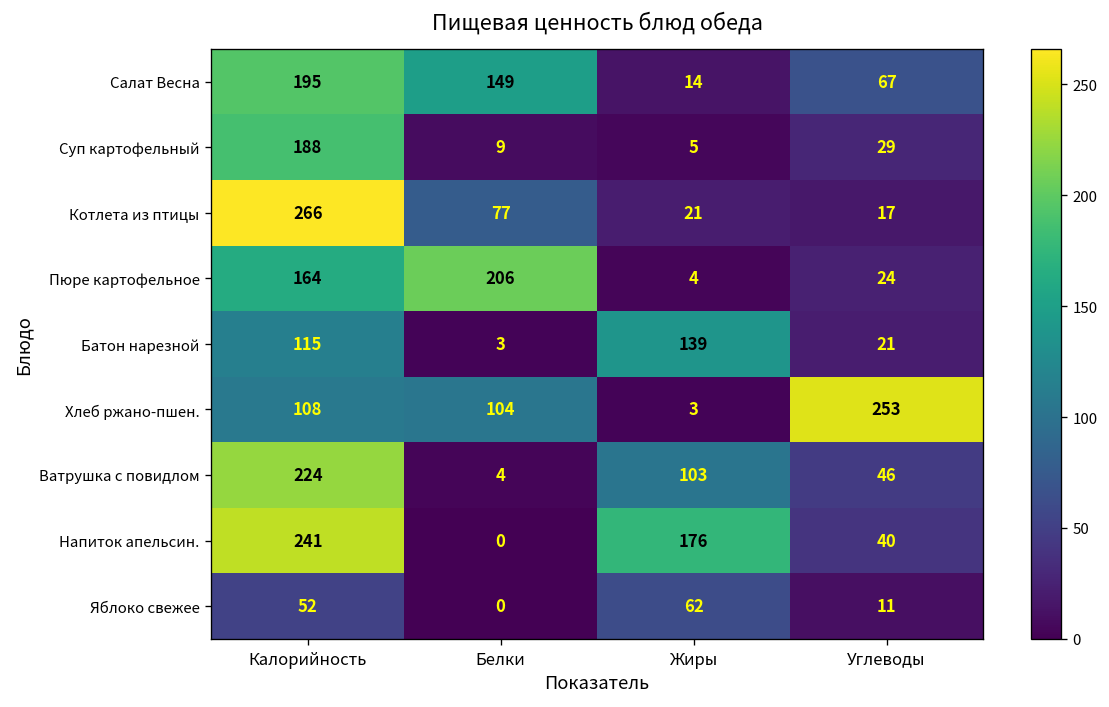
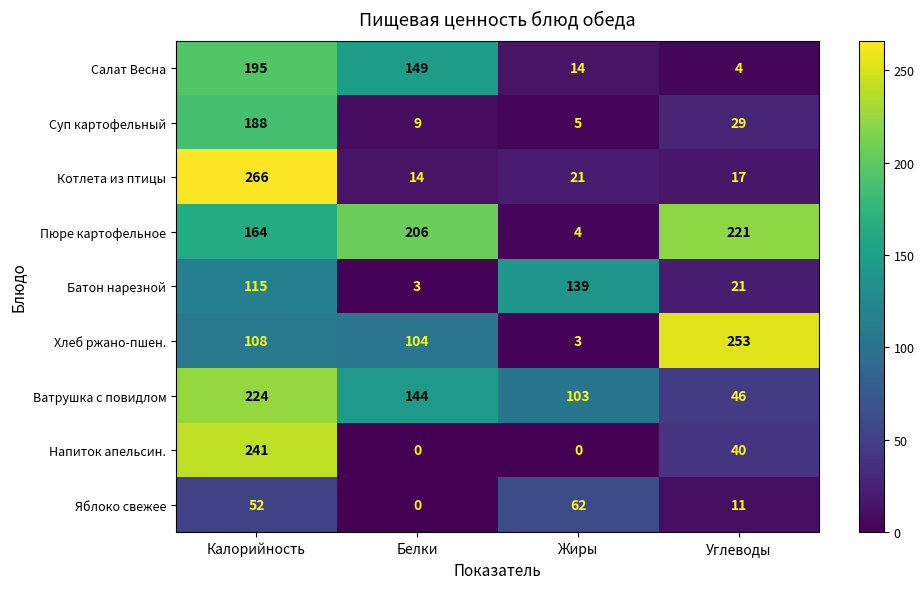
  {
    "Салат Весна": {
      "Калорийность": 195,
      "Белки": 149,
      "Жиры": 14,
-     "Углеводы": 67
+     "Углеводы": 4
    },
    "Суп картофельный": {
      "Калорийность": 188,
      "Белки": 9,
      "Жиры": 5,
      "Углеводы": 29
    },
    "Котлета из птицы": {
      "Калорийность": 266,
-     "Белки": 77,
+     "Белки": 14,
      "Жиры": 21,
      "Углеводы": 17
    },
    "Пюре картофельное": {
      "Калорийность": 164,
      "Белки": 206,
      "Жиры": 4,
-     "Углеводы": 24
+     "Углеводы": 221
    },
    "Батон нарезной": {
      "Калорийность": 115,
      "Белки": 3,
      "Жиры": 139,
      "Углеводы": 21
    },
    "Хлеб ржано-пшен.": {
      "Калорийность": 108,
      "Белки": 104,
      "Жиры": 3,
      "Углеводы": 253
    },
    "Ватрушка с повидлом": {
      "Калорийность": 224,
-     "Белки": 4,
+     "Белки": 144,
      "Жиры": 103,
      "Углеводы": 46
    },
    "Напиток апельсин.": {
      "Калорийность": 241,
      "Белки": 0,
-     "Жиры": 176,
+     "Жиры": 0,
      "Углеводы": 40
    },
    "Яблоко свежее": {
      "Калорийность": 52,
      "Белки": 0,
      "Жиры": 62,
      "Углеводы": 11
    }
  }
